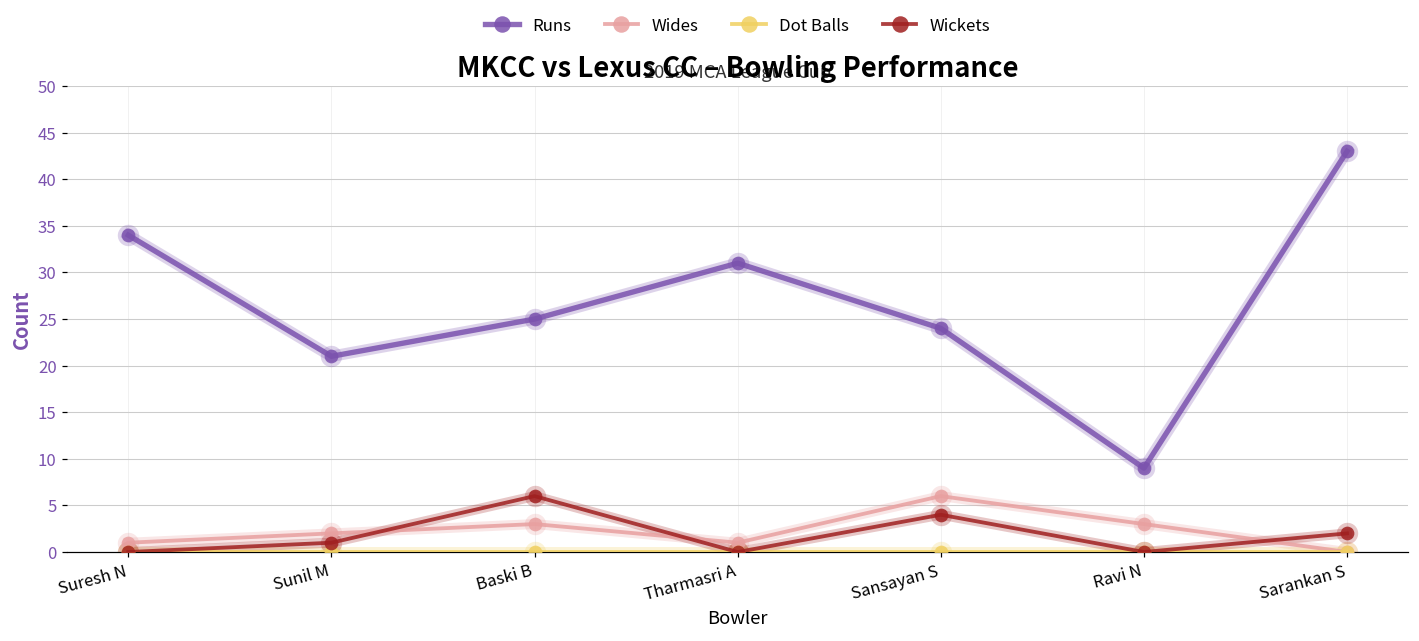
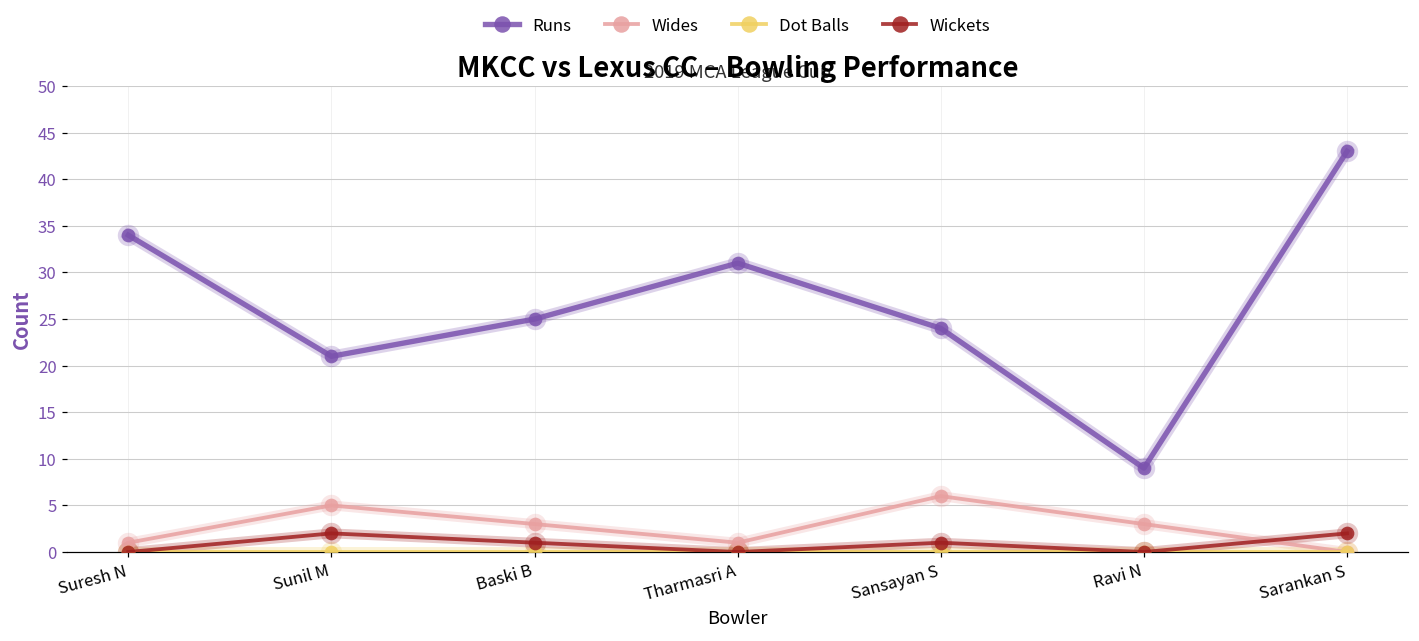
  {
    "Runs": {
      "Suresh N": 34,
      "Sunil M": 21,
      "Baski B": 25,
      "Tharmasri A": 31,
      "Sansayan S": 24,
      "Ravi N": 9,
      "Sarankan S": 43
    },
    "Wides": {
      "Suresh N": 1,
-     "Sunil M": 2,
+     "Sunil M": 5,
      "Baski B": 3,
      "Tharmasri A": 1,
      "Sansayan S": 6,
      "Ravi N": 3
    },
    "Dot Balls": {
      "Sunil M": 0,
      "Baski B": 0,
      "Sansayan S": 0
    },
    "Wickets": {
-     "Sunil M": 1,
-     "Baski B": 6,
-     "Sansayan S": 4,
+     "Sunil M": 2,
+     "Baski B": 1,
+     "Sansayan S": 1,
      "Sarankan S": 2
    }
  }
